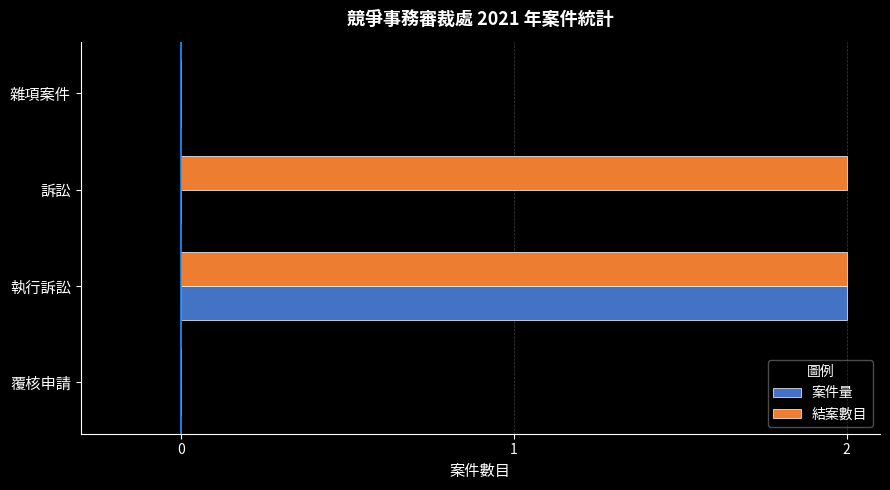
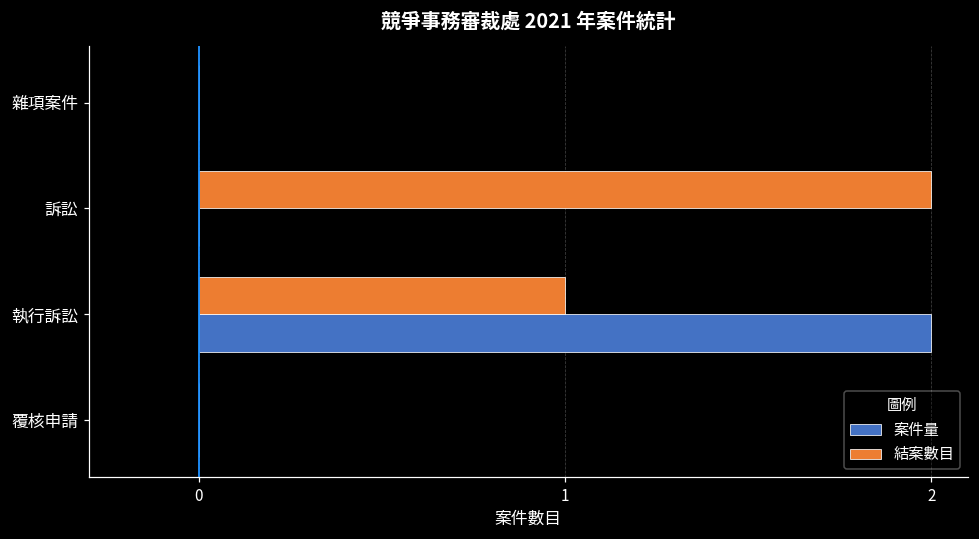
  {
    "案件量": {
      "雜項案件": 0,
      "訴訟": 0,
      "執行訴訟": 2,
      "覆核申請": 0
    },
    "結案數目": {
      "雜項案件": 0,
      "訴訟": 2,
-     "執行訴訟": 2,
+     "執行訴訟": 1,
      "覆核申請": 0
    }
  }
